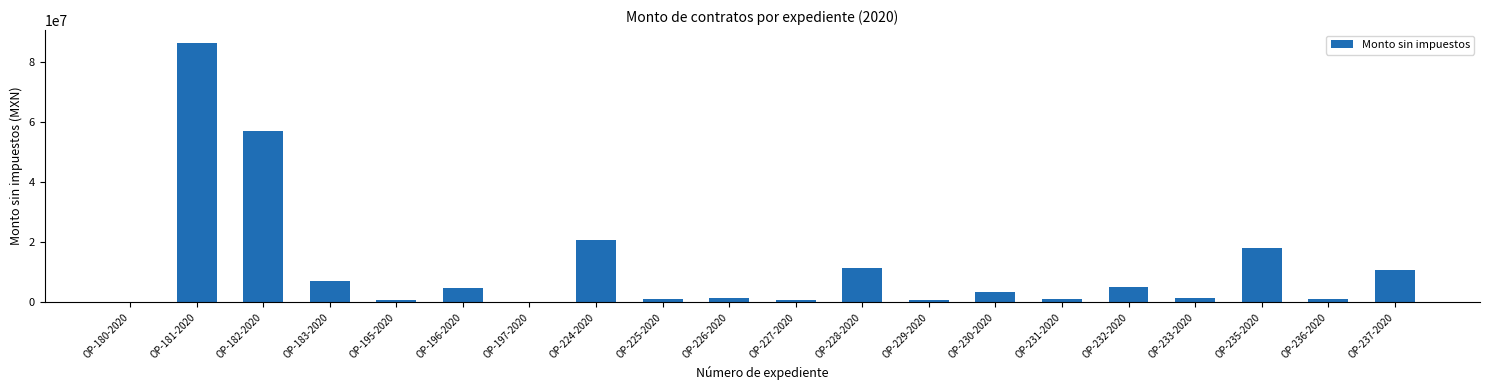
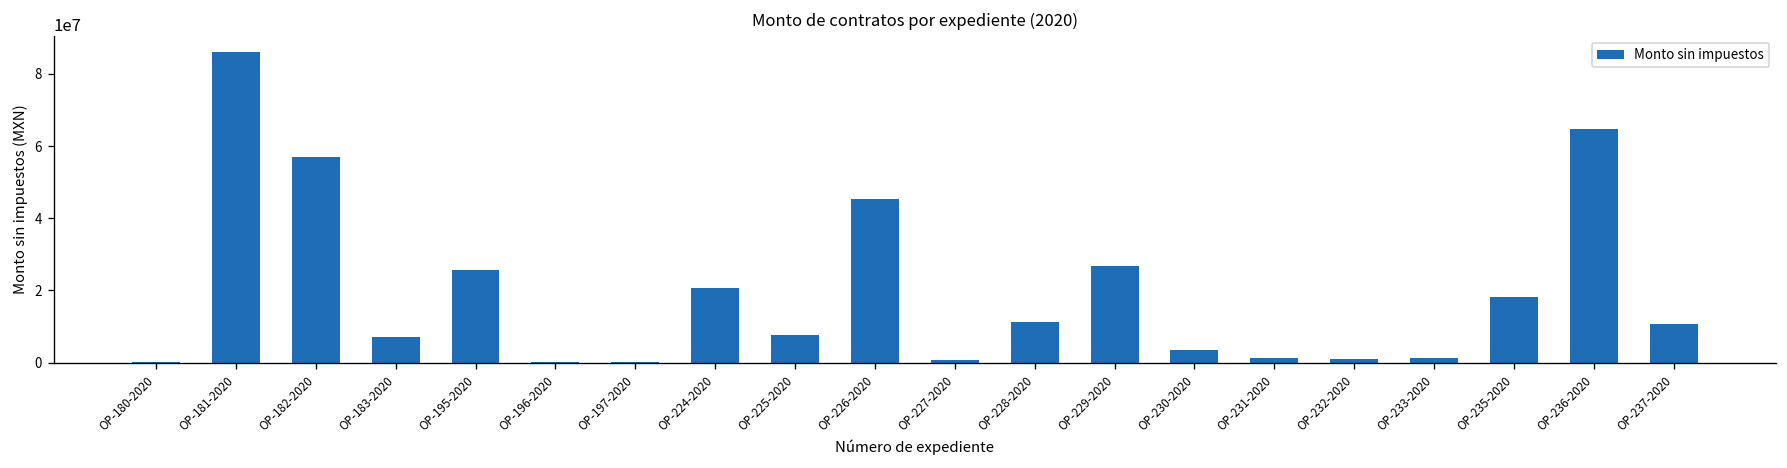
  {
    "OP-181-2020": 86000000,
    "OP-182-2020": 57000000,
    "OP-183-2020": 7000000,
-   "OP-195-2020": 1000000,
-   "OP-196-2020": 5000000,
+   "OP-195-2020": 26000000,
+   "OP-196-2020": 0,
    "OP-224-2020": 21000000,
-   "OP-225-2020": 1000000,
-   "OP-226-2020": 2000000,
+   "OP-225-2020": 8000000,
+   "OP-226-2020": 45000000,
    "OP-228-2020": 11000000,
-   "OP-229-2020": 1000000,
+   "OP-229-2020": 27000000,
    "OP-230-2020": 3000000,
    "OP-231-2020": 1000000,
-   "OP-232-2020": 5000000,
+   "OP-232-2020": 1000000,
    "OP-233-2020": 1000000,
    "OP-235-2020": 18000000,
-   "OP-236-2020": 1000000,
+   "OP-236-2020": 65000000,
    "OP-237-2020": 11000000
  }
